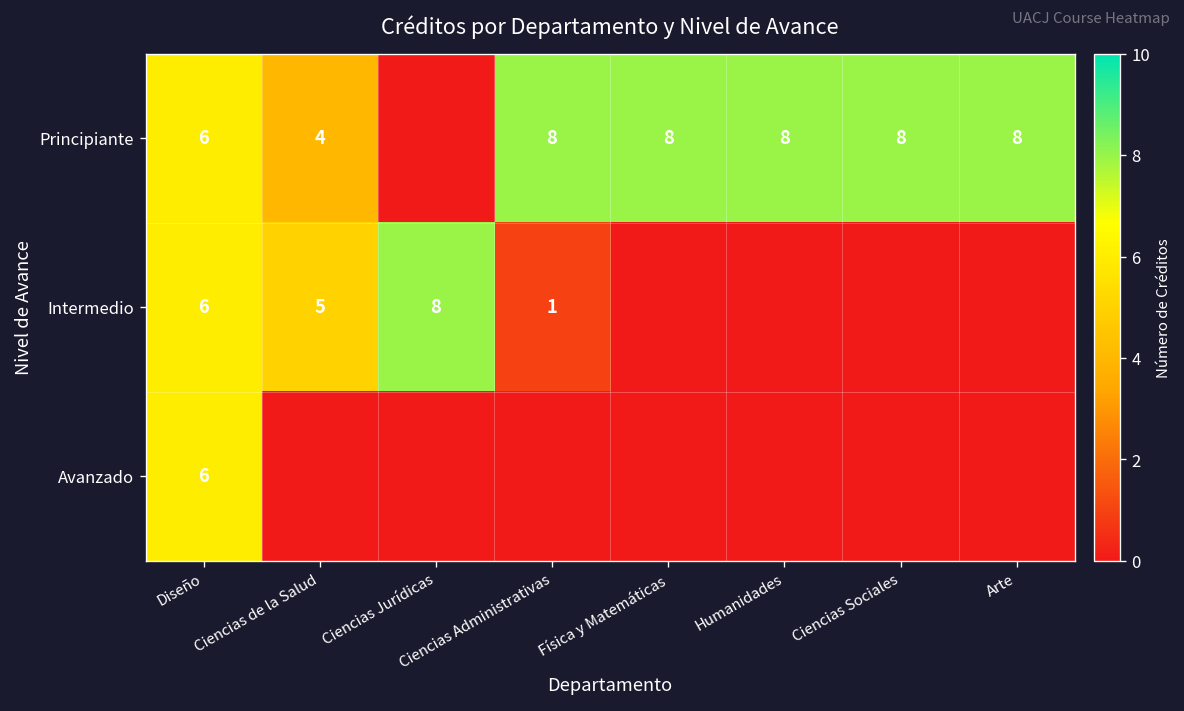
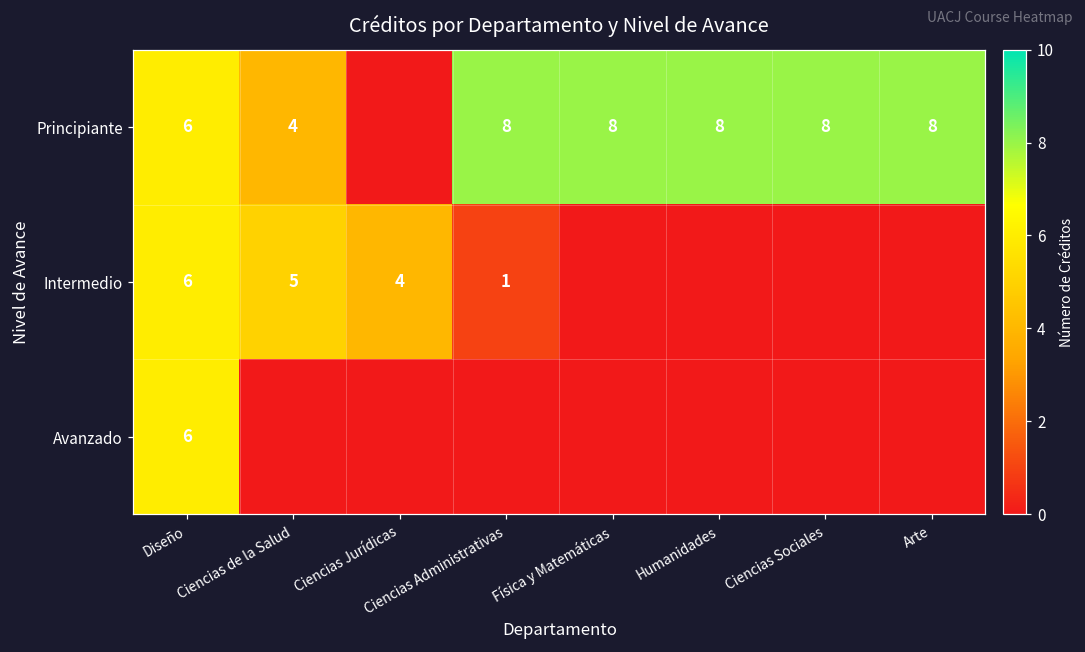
  {
    "Principiante": {
      "Diseño": 6,
      "Ciencias de la Salud": 4,
      "Ciencias Administrativas": 8,
      "Física y Matemáticas": 8,
      "Humanidades": 8,
      "Ciencias Sociales": 8,
      "Arte": 8
    },
    "Intermedio": {
      "Diseño": 6,
      "Ciencias de la Salud": 5,
-     "Ciencias Jurídicas": 8,
+     "Ciencias Jurídicas": 4,
      "Ciencias Administrativas": 1
    },
    "Avanzado": {
      "Diseño": 6
    }
  }
